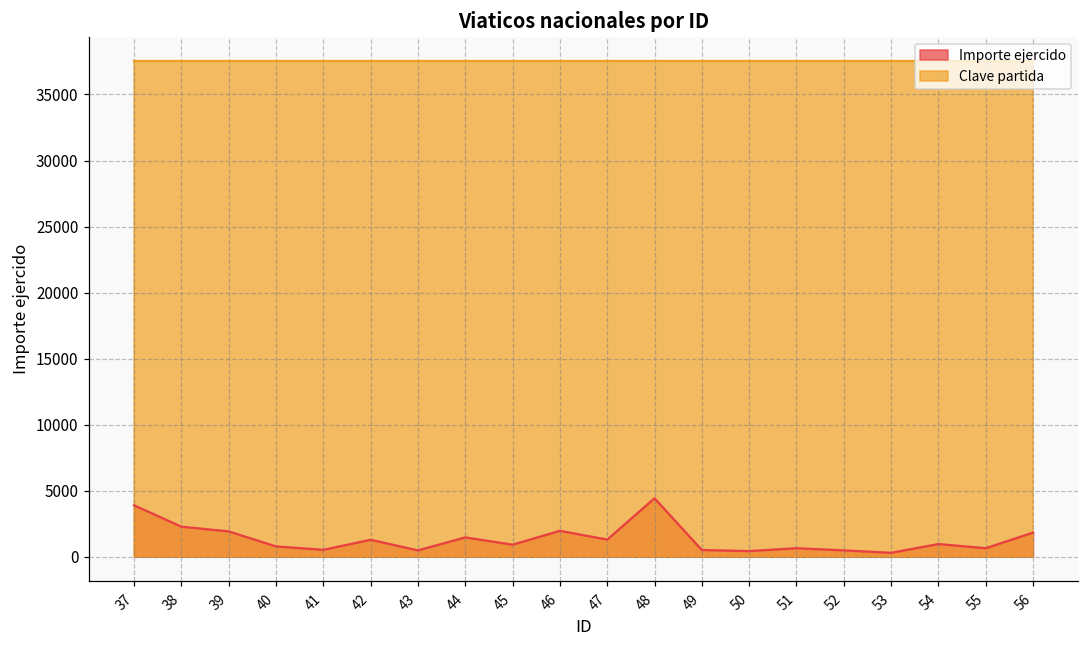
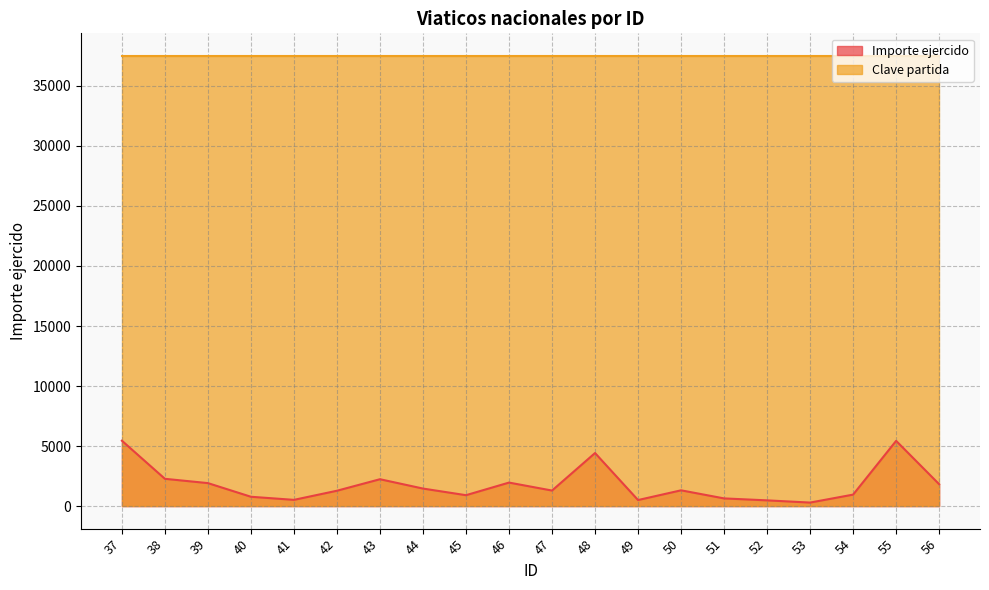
  {
    "Importe ejercido": {
-     "37": 3900,
+     "37": 5400,
      "38": 2300,
      "39": 1900,
      "40": 800,
      "41": 500,
      "42": 1300,
-     "43": 500,
+     "43": 2200,
      "44": 1500,
      "45": 900,
      "46": 2000,
      "47": 1300,
      "48": 4400,
      "49": 500,
-     "50": 400,
+     "50": 1300,
      "51": 600,
      "52": 500,
      "53": 300,
      "54": 1000,
-     "55": 600,
+     "55": 5400,
      "56": 1800
    },
    "Clave partida": {
      "37": 37500,
      "38": 37500,
      "39": 37500,
      "40": 37500,
      "41": 37500,
      "42": 37500,
      "43": 37500,
      "44": 37500,
      "45": 37500,
      "46": 37500,
      "47": 37500,
      "48": 37500,
      "49": 37500,
      "50": 37500,
      "51": 37500,
      "52": 37500,
      "53": 37500
    }
  }
